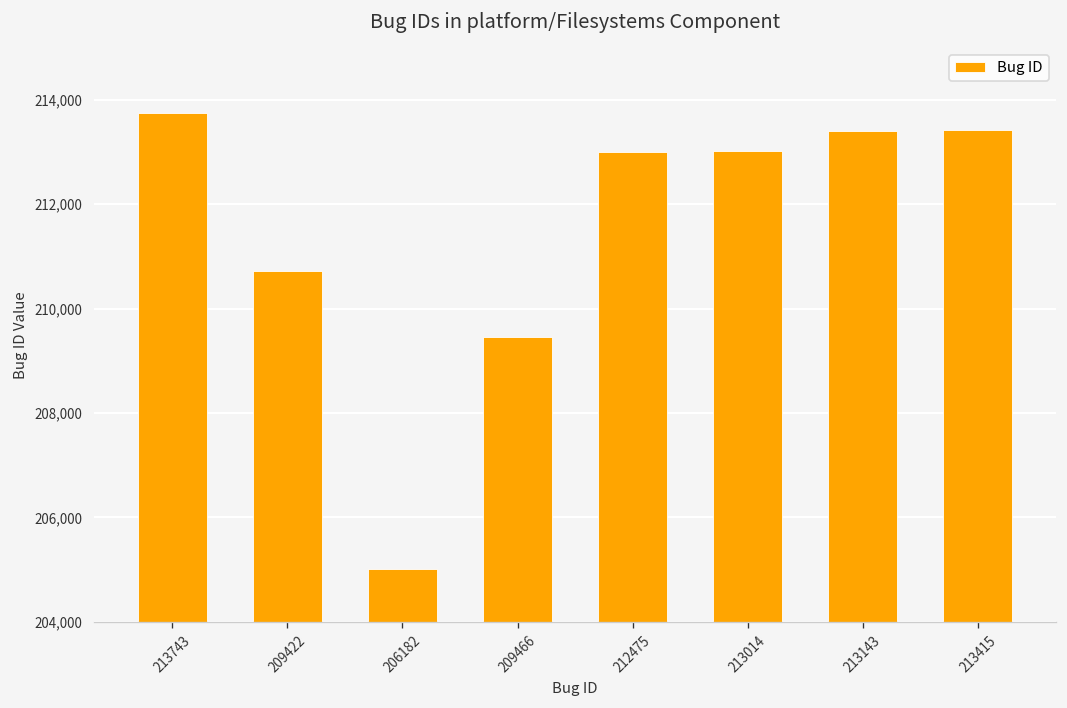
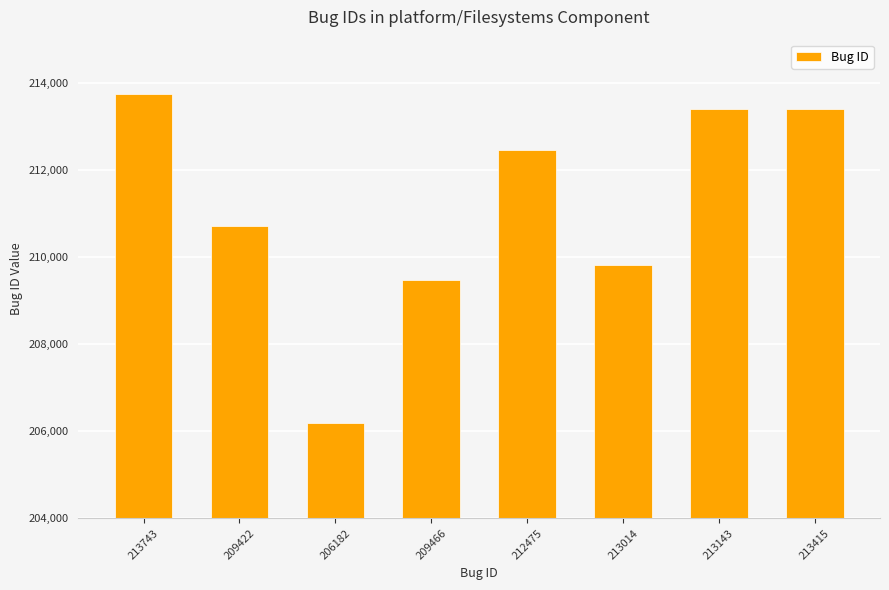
  {
    "213743": "213,700",
    "209422": "210,700",
-   "206182": "205,000",
+   "206182": "206,200",
    "209466": "209,500",
-   "212475": "213,000",
-   "213014": "213,000",
+   "212475": "212,500",
+   "213014": "209,800",
    "213143": "213,400",
    "213415": "213,400"
  }
